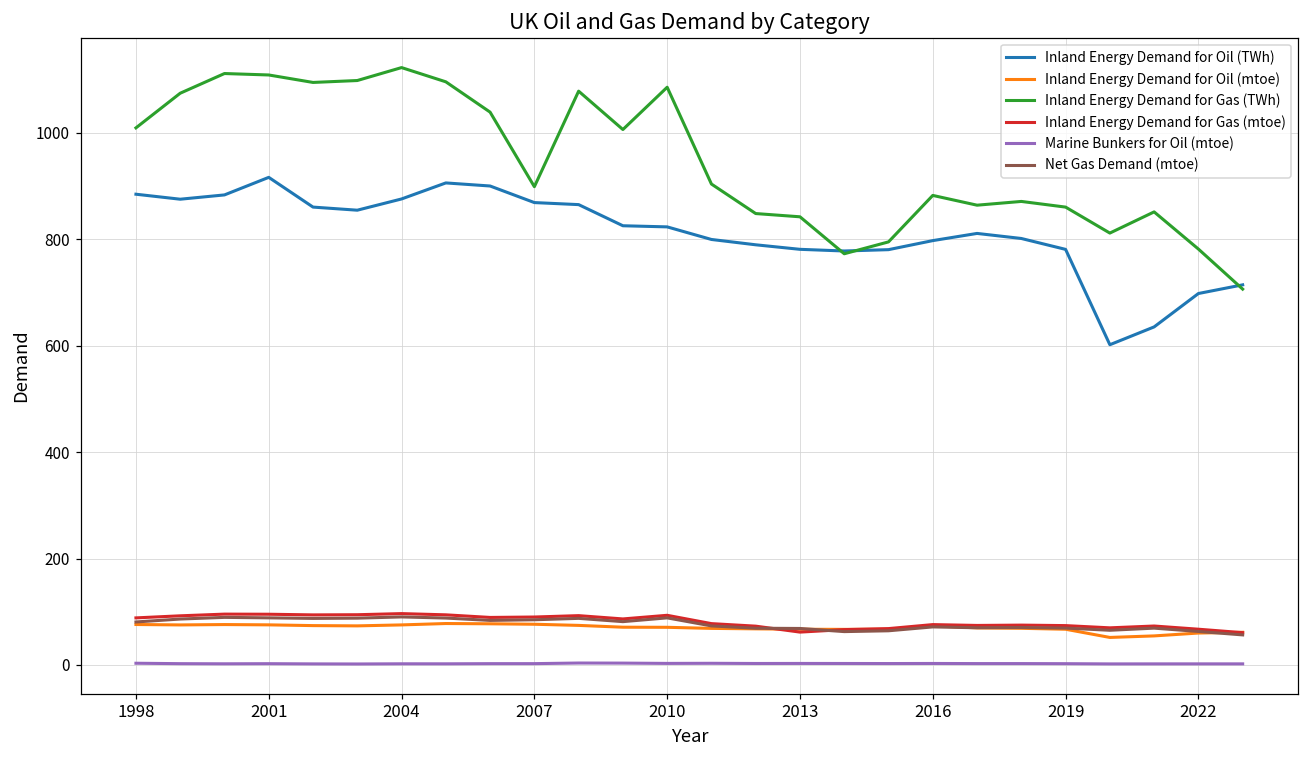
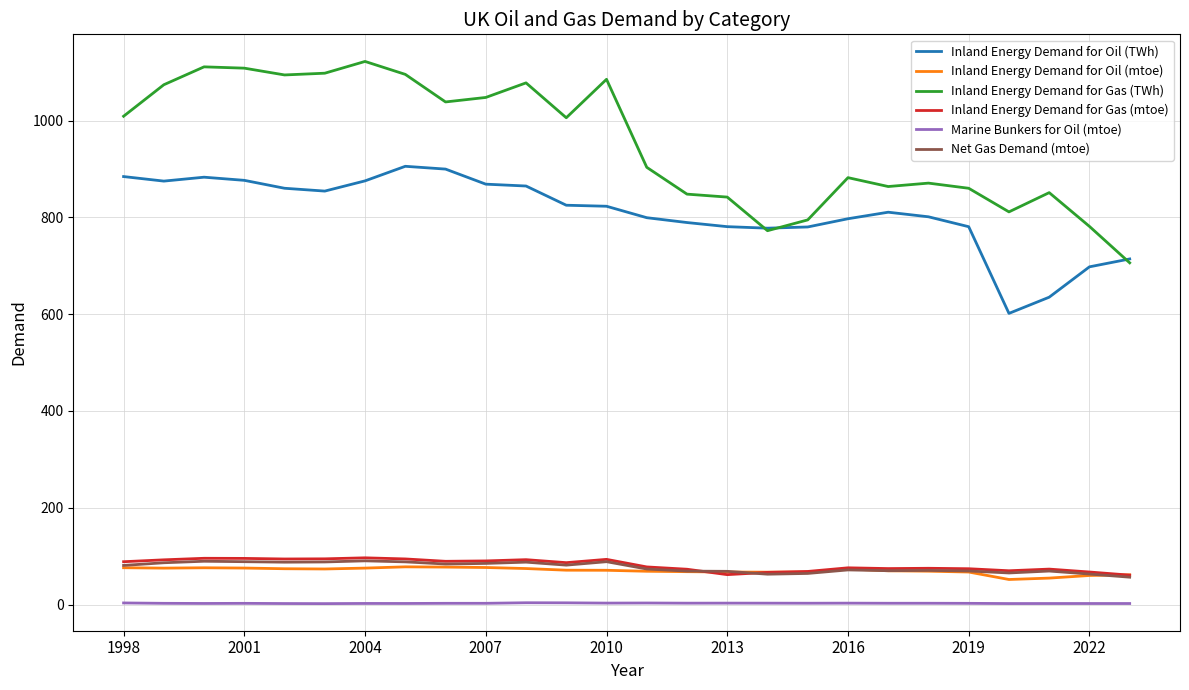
  {
    "Inland Energy Demand for Oil (TWh)": {
      "1998": 880,
-     "2001": 920,
+     "2001": 880,
      "2004": 880,
      "2007": 870,
      "2010": 820,
      "2013": 780,
      "2016": 800,
      "2019": 780,
      "2022": 700
    },
    "Inland Energy Demand for Oil (mtoe)": {
      "2001": 80,
      "2004": 80,
      "2007": 80,
      "2010": 70
    },
    "Inland Energy Demand for Gas (TWh)": {
      "1998": 1010,
      "2001": 1110,
      "2004": 1120,
-     "2007": 900,
+     "2007": 1050,
      "2010": 1090,
      "2013": 840,
      "2016": 880,
      "2019": 860,
      "2022": 780
    },
    "Inland Energy Demand for Gas (mtoe)": {
      "1998": 90,
      "2001": 100,
      "2004": 100,
      "2013": 60
    },
    "Marine Bunkers for Oil (mtoe)": {
      "1998": 0,
      "2001": 0,
      "2004": 0,
      "2007": 0,
      "2010": 0,
      "2013": 0,
      "2016": 0,
      "2019": 0,
      "2022": 0
    },
    "Net Gas Demand (mtoe)": {
      "2001": 90,
      "2004": 90
    }
  }
